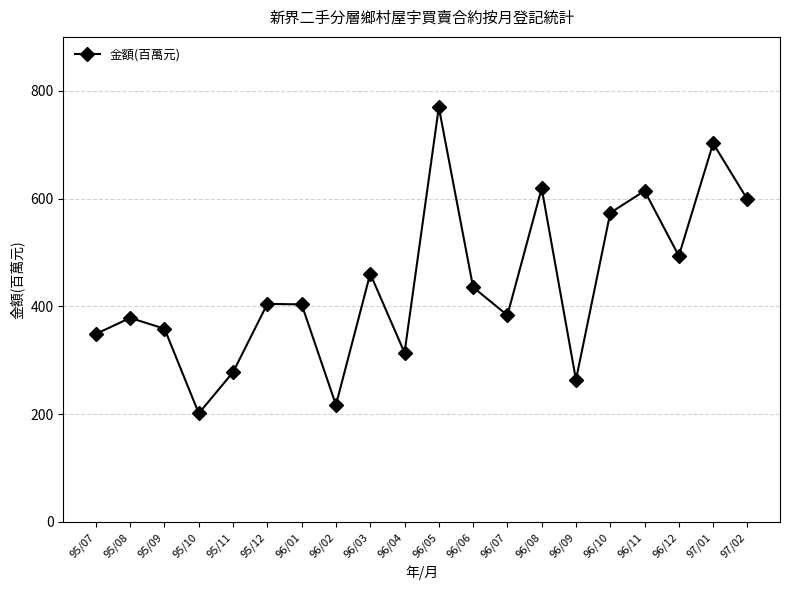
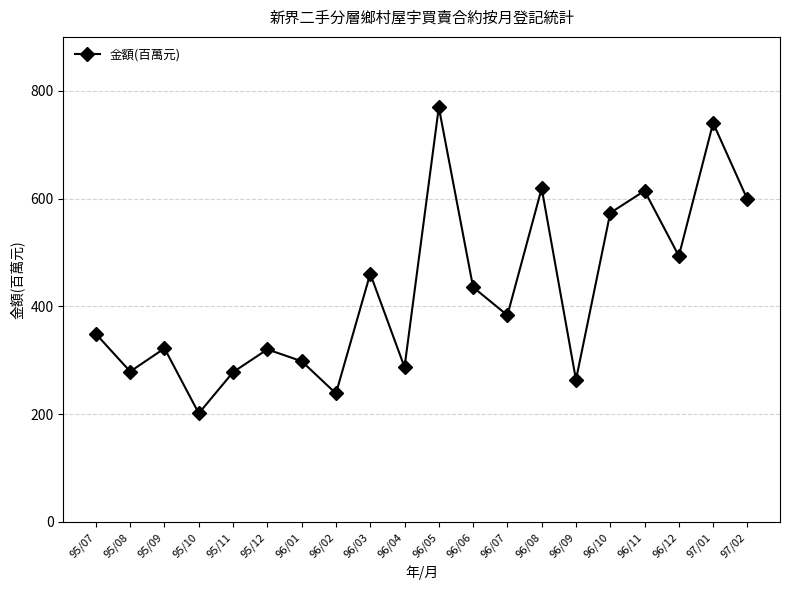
  {
    "95/07": 350,
-   "95/08": 380,
-   "95/09": 360,
+   "95/08": 280,
+   "95/09": 320,
    "95/10": 200,
    "95/11": 280,
-   "95/12": 400,
-   "96/01": 400,
-   "96/02": 220,
+   "95/12": 320,
+   "96/01": 300,
+   "96/02": 240,
    "96/03": 460,
-   "96/04": 310,
+   "96/04": 290,
    "96/05": 770,
    "96/06": 440,
    "96/07": 380,
    "96/08": 620,
    "96/09": 260,
    "96/10": 570,
    "96/11": 610,
    "96/12": 490,
-   "97/01": 700,
+   "97/01": 740,
    "97/02": 600
  }
